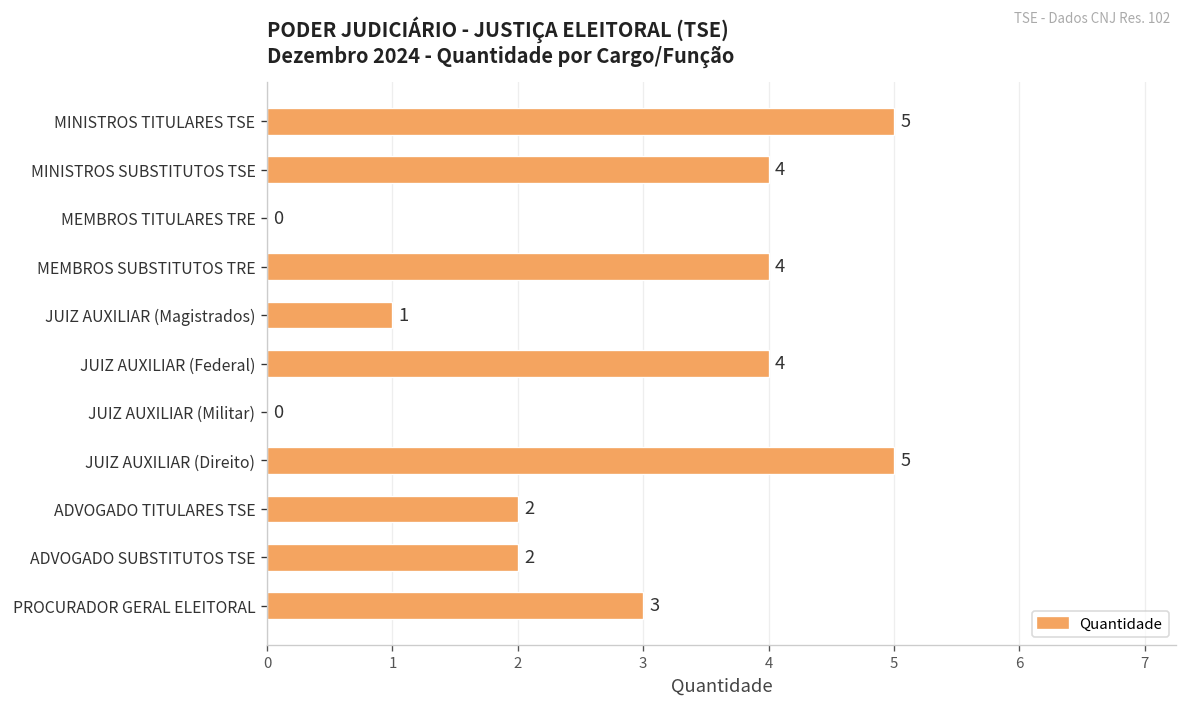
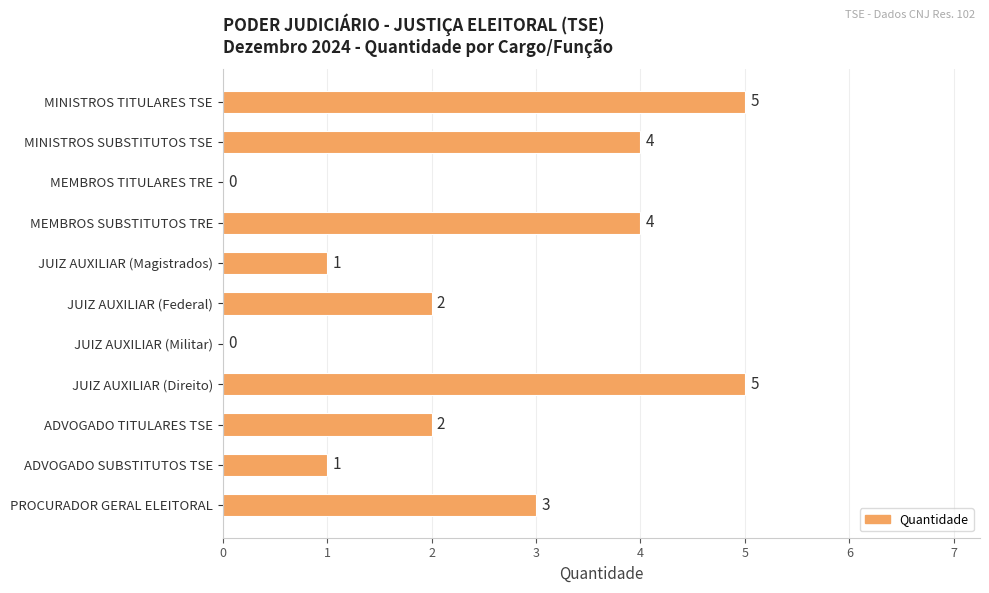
  {
    "MINISTROS TITULARES TSE": 5,
    "MINISTROS SUBSTITUTOS TSE": 4,
    "MEMBROS TITULARES TRE": 0,
    "MEMBROS SUBSTITUTOS TRE": 4,
    "JUIZ AUXILIAR (Magistrados)": 1,
-   "JUIZ AUXILIAR (Federal)": 4,
+   "JUIZ AUXILIAR (Federal)": 2,
    "JUIZ AUXILIAR (Militar)": 0,
    "JUIZ AUXILIAR (Direito)": 5,
    "ADVOGADO TITULARES TSE": 2,
-   "ADVOGADO SUBSTITUTOS TSE": 2,
+   "ADVOGADO SUBSTITUTOS TSE": 1,
    "PROCURADOR GERAL ELEITORAL": 3
  }
